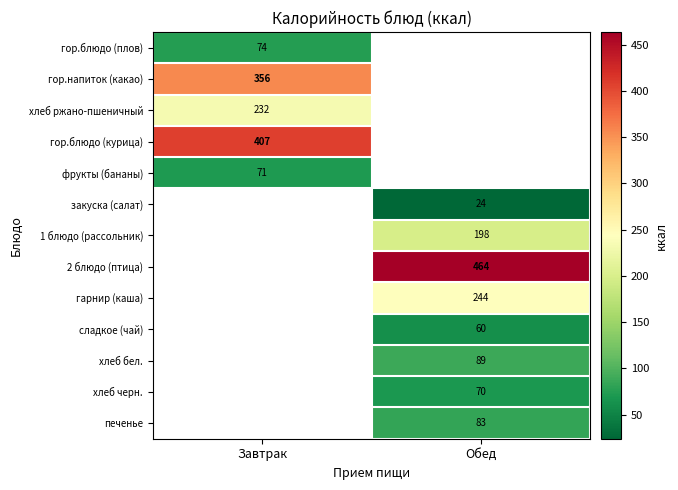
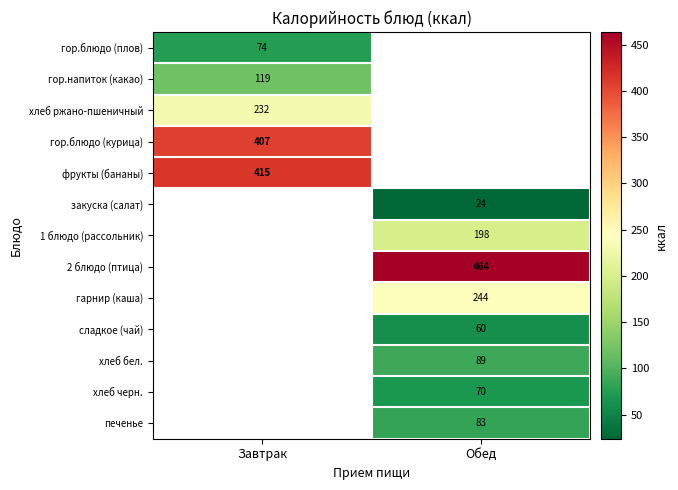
  {
    "гор.блюдо (плов)": {
      "Завтрак": 74
    },
    "гор.напиток (какао)": {
-     "Завтрак": 356
+     "Завтрак": 119
    },
    "хлеб ржано-пшеничный": {
      "Завтрак": 232
    },
    "гор.блюдо (курица)": {
      "Завтрак": 407
    },
    "фрукты (бананы)": {
-     "Завтрак": 71
+     "Завтрак": 415
    },
    "закуска (салат)": {
      "Обед": 24
    },
    "1 блюдо (рассольник)": {
      "Обед": 198
    },
    "2 блюдо (птица)": {
      "Обед": 464
    },
    "гарнир (каша)": {
      "Обед": 244
    },
    "сладкое (чай)": {
      "Обед": 60
    },
    "хлеб бел.": {
      "Обед": 89
    },
    "хлеб черн.": {
      "Обед": 70
    },
    "печенье": {
      "Обед": 83
    }
  }
